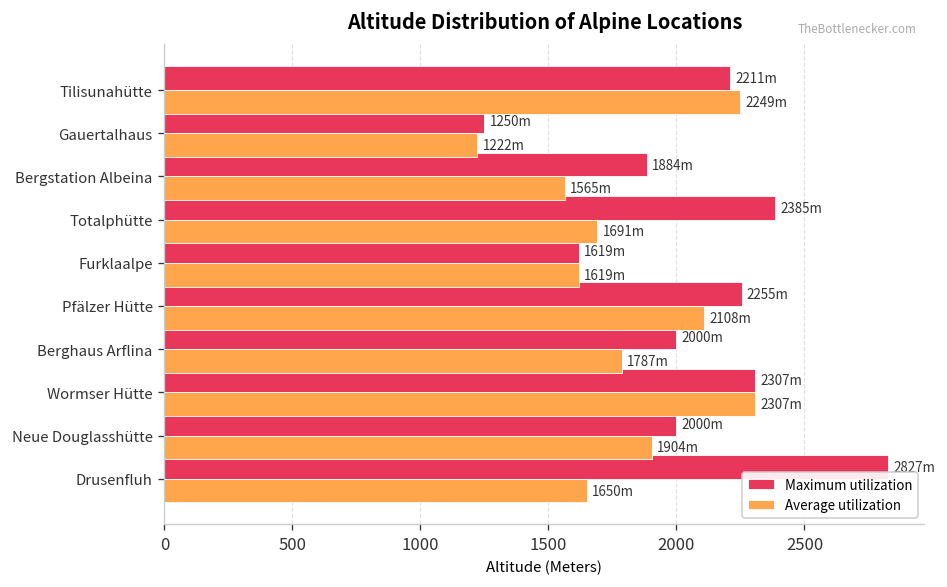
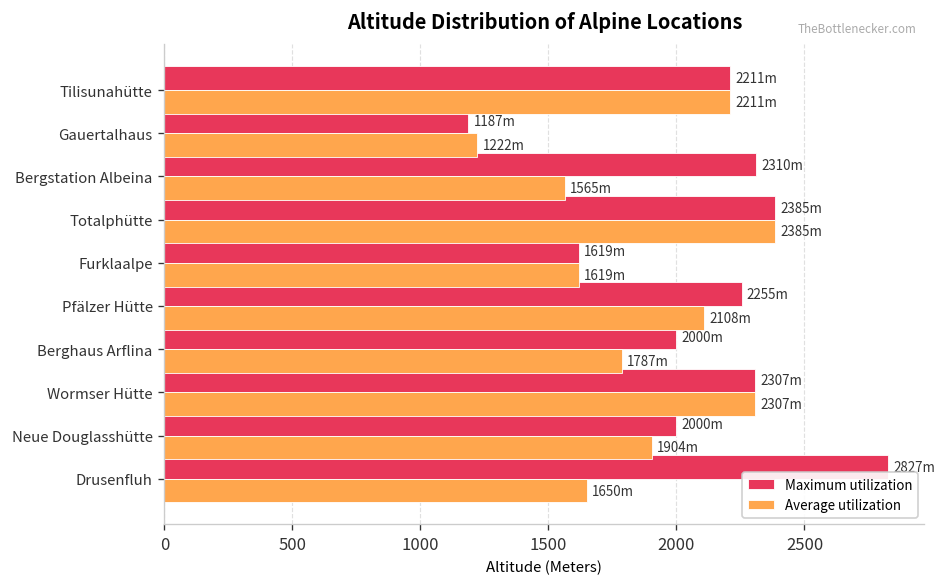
  {
    "Maximum utilization": {
      "Tilisunahütte": "2211m",
-     "Gauertalhaus": "1250m",
-     "Bergstation Albeina": "1884m",
+     "Gauertalhaus": "1187m",
+     "Bergstation Albeina": "2310m",
      "Totalphütte": "2385m",
      "Furklaalpe": "1619m",
      "Pfälzer Hütte": "2255m",
      "Berghaus Arflina": "2000m",
      "Wormser Hütte": "2307m",
      "Neue Douglasshütte": "2000m",
      "Drusenfluh": "2827m"
    },
    "Average utilization": {
-     "Tilisunahütte": "2249m",
+     "Tilisunahütte": "2211m",
      "Gauertalhaus": "1222m",
      "Bergstation Albeina": "1565m",
-     "Totalphütte": "1691m",
+     "Totalphütte": "2385m",
      "Furklaalpe": "1619m",
      "Pfälzer Hütte": "2108m",
      "Berghaus Arflina": "1787m",
      "Wormser Hütte": "2307m",
      "Neue Douglasshütte": "1904m",
      "Drusenfluh": "1650m"
    }
  }
